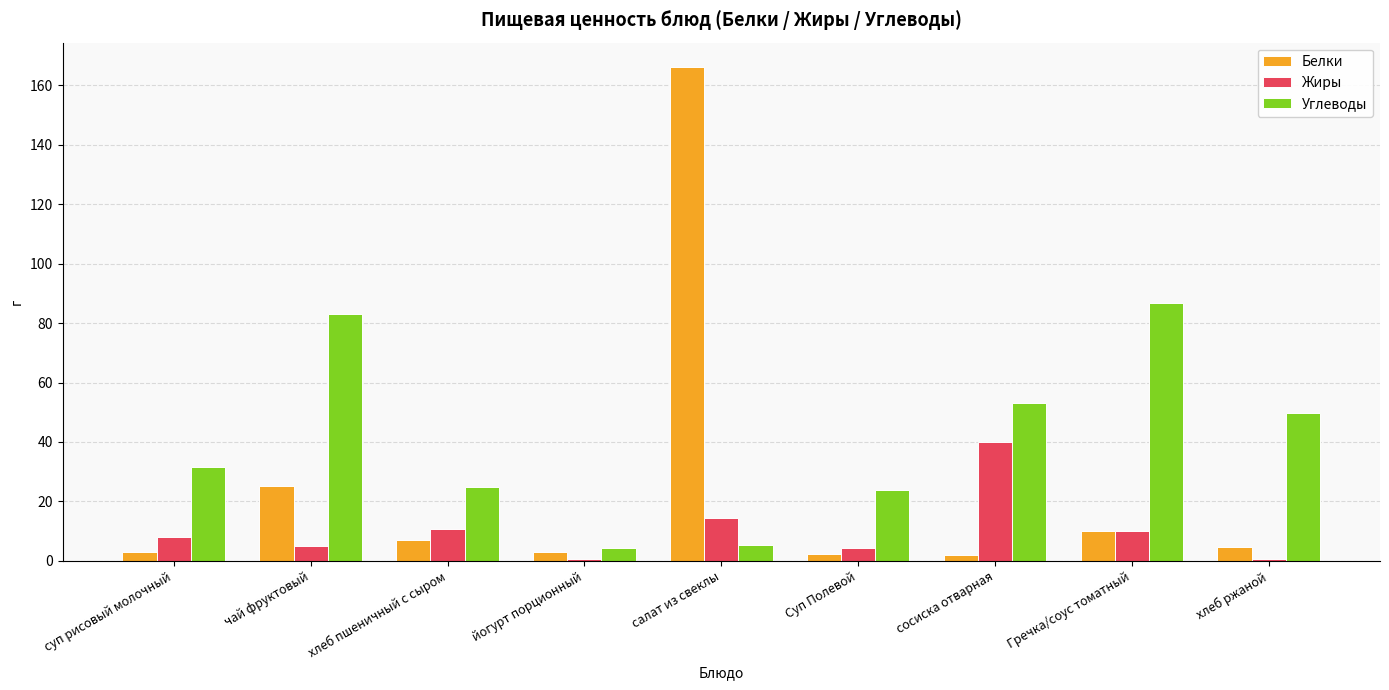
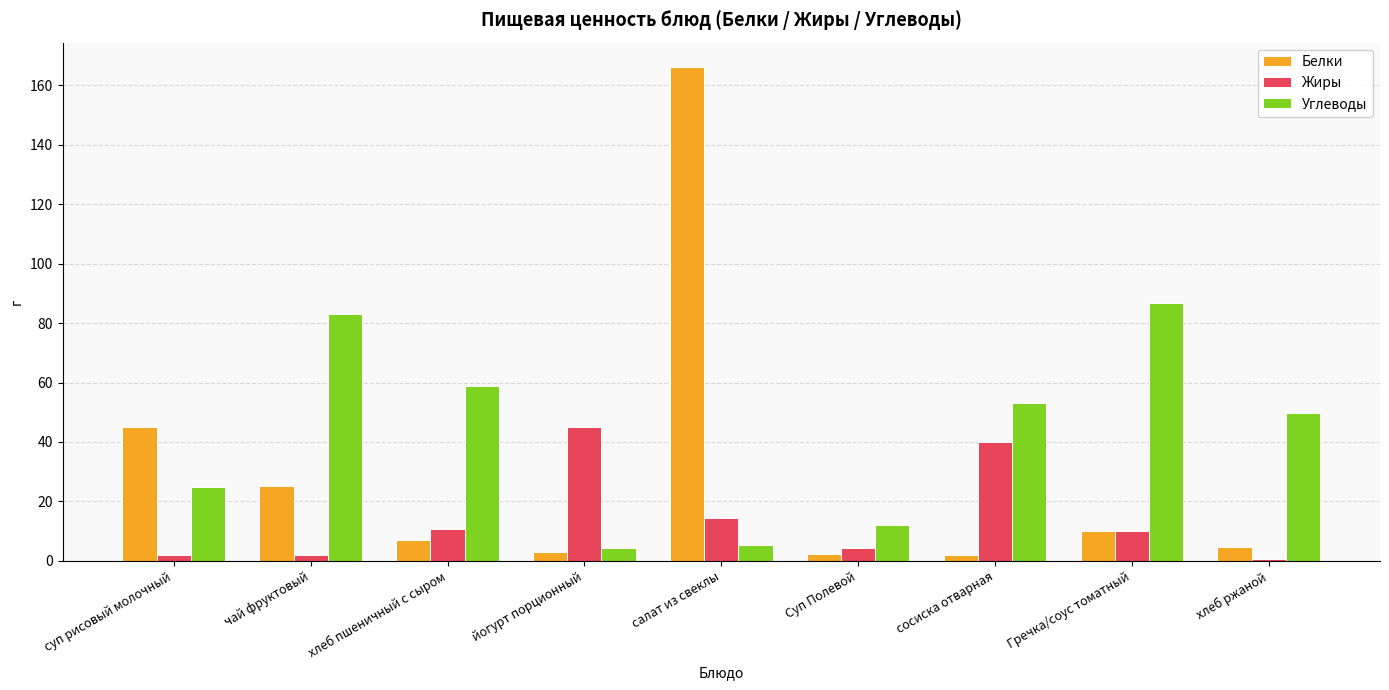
  {
    "Белки": {
-     "суп рисовый молочный": 3,
+     "суп рисовый молочный": 45,
      "чай фруктовый": 25,
      "хлеб пшеничный с сыром": 7,
      "йогурт порционный": 3,
      "салат из свеклы": 166,
      "Суп Полевой": 2,
      "сосиска отварная": 2,
      "Гречка/соус томатный": 10,
      "хлеб ржаной": 5
    },
    "Жиры": {
-     "суп рисовый молочный": 8,
-     "чай фруктовый": 5,
+     "суп рисовый молочный": 2,
+     "чай фруктовый": 2,
      "хлеб пшеничный с сыром": 11,
-     "йогурт порционный": 1,
+     "йогурт порционный": 45,
      "салат из свеклы": 14,
      "Суп Полевой": 4,
      "сосиска отварная": 40,
      "Гречка/соус томатный": 10
    },
    "Углеводы": {
-     "суп рисовый молочный": 32,
+     "суп рисовый молочный": 25,
      "чай фруктовый": 83,
-     "хлеб пшеничный с сыром": 25,
+     "хлеб пшеничный с сыром": 59,
      "йогурт порционный": 5,
      "салат из свеклы": 5,
-     "Суп Полевой": 24,
+     "Суп Полевой": 12,
      "сосиска отварная": 53,
      "Гречка/соус томатный": 87,
      "хлеб ржаной": 50
    }
  }
